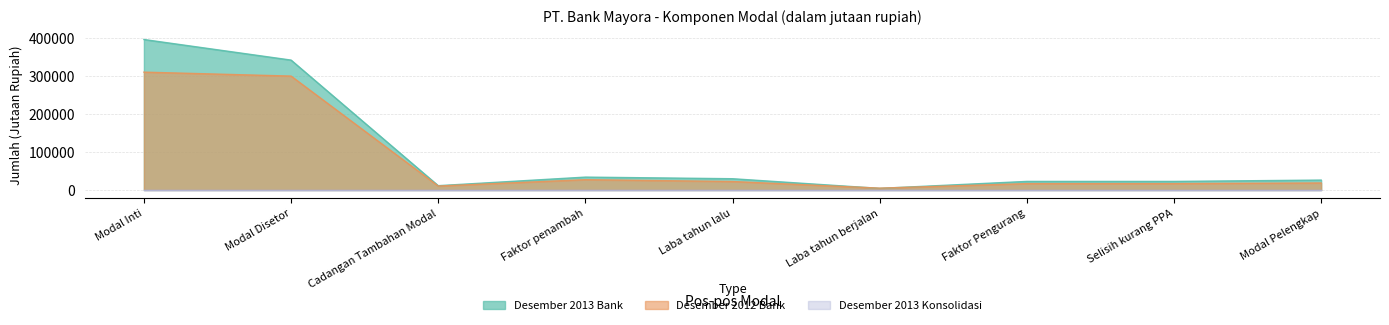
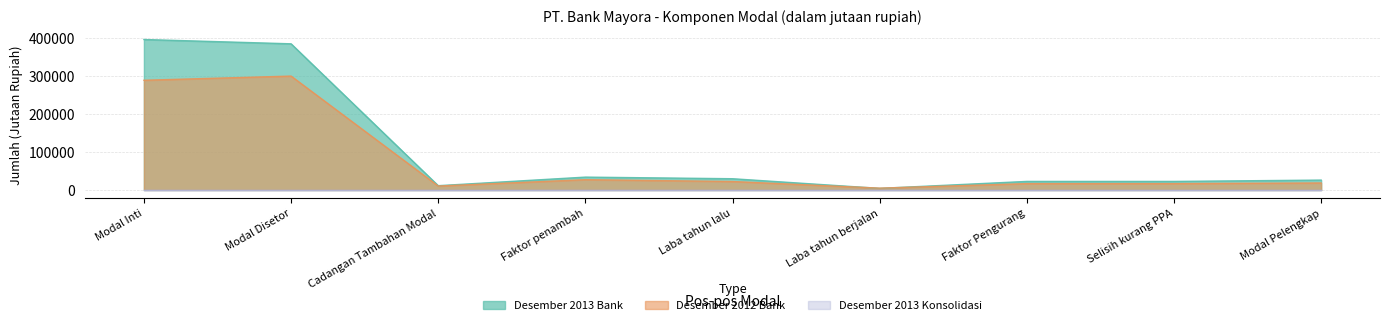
  {
    "Desember 2013 Bank": {
      "Modal Inti": 400000,
-     "Modal Disetor": 340000,
+     "Modal Disetor": 390000,
      "Faktor penambah": 30000,
      "Laba tahun lalu": 30000,
      "Modal Pelengkap": 30000
    },
    "Desember 2012 Bank": {
-     "Modal Inti": 310000,
+     "Modal Inti": 290000,
      "Modal Disetor": 300000,
      "Faktor penambah": 30000,
      "Laba tahun lalu": 20000,
      "Modal Pelengkap": 20000
    },
    "Desember 2013 Konsolidasi": {
      "Modal Inti": 0,
      "Modal Disetor": 0,
      "Cadangan Tambahan Modal": 0,
      "Faktor penambah": 0,
      "Laba tahun lalu": 0,
      "Faktor Pengurang": 0,
      "Selisih kurang PPA": 0,
      "Modal Pelengkap": 0
    }
  }
